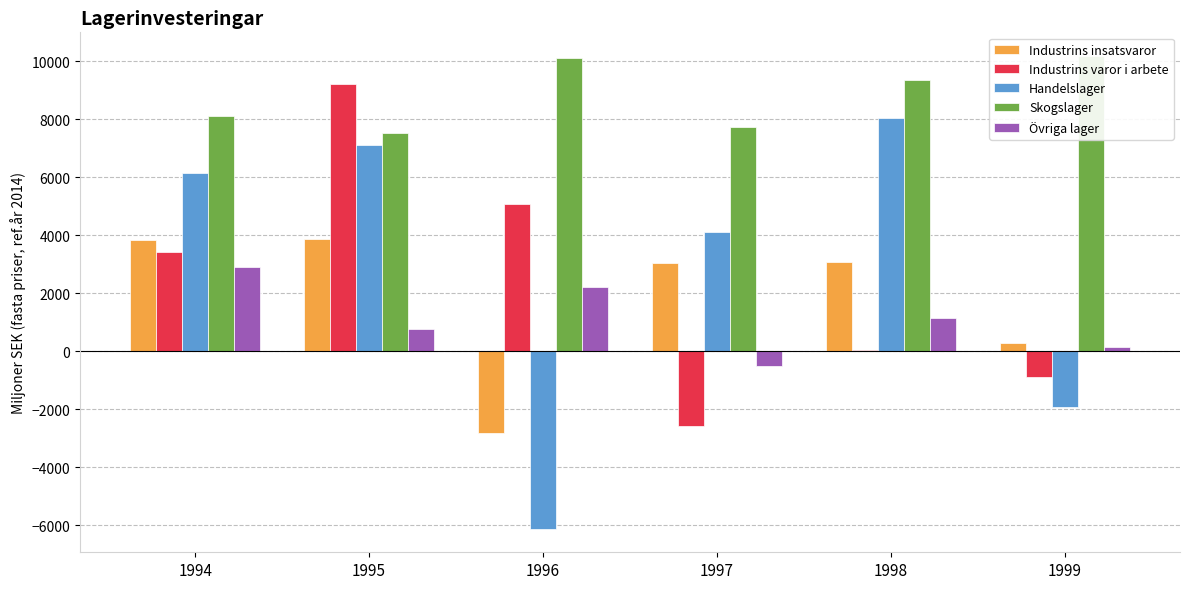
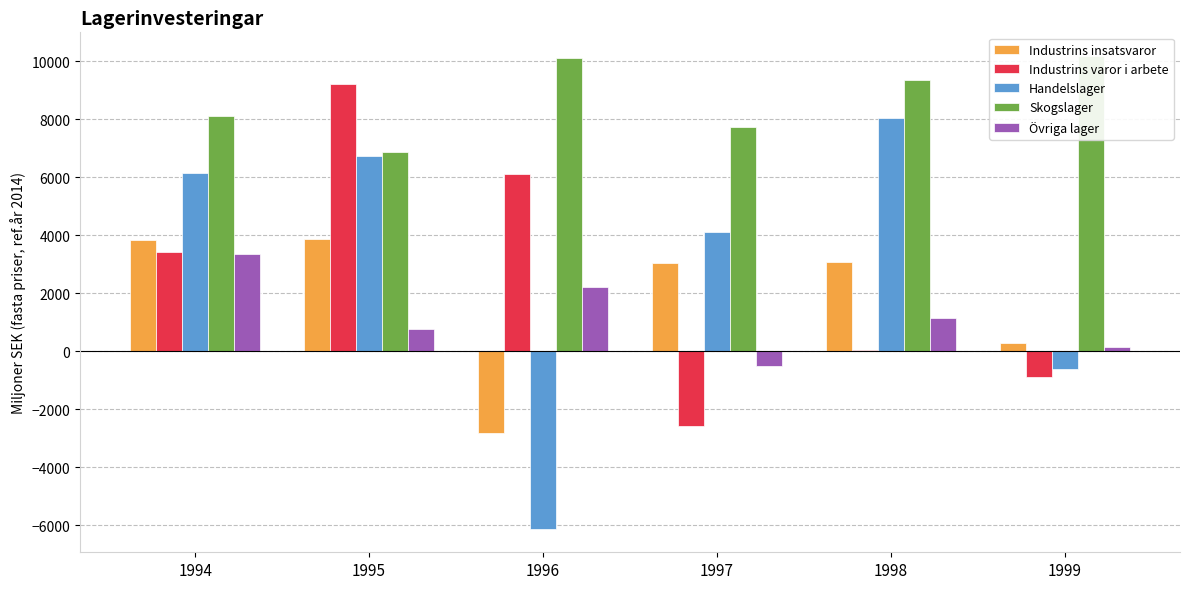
  {
    "Industrins insatsvaror": {
      "1994": 3800,
      "1995": 3900,
      "1996": -2800,
      "1997": 3000,
      "1998": 3100,
      "1999": 300
    },
    "Industrins varor i arbete": {
      "1994": 3400,
      "1995": 9200,
-     "1996": 5100,
+     "1996": 6100,
      "1997": -2600,
      "1999": -900
    },
    "Handelslager": {
      "1994": 6200,
-     "1995": 7100,
+     "1995": 6700,
      "1996": -6100,
      "1997": 4100,
      "1998": 8000,
-     "1999": -1900
+     "1999": -600
    },
    "Skogslager": {
      "1994": 8100,
-     "1995": 7500,
+     "1995": 6900,
      "1996": 10100,
      "1997": 7700,
      "1998": 9400
    },
    "Övriga lager": {
-     "1994": 2900,
+     "1994": 3400,
      "1995": 800,
      "1996": 2200,
      "1997": -500,
      "1998": 1100,
      "1999": 100
    }
  }
